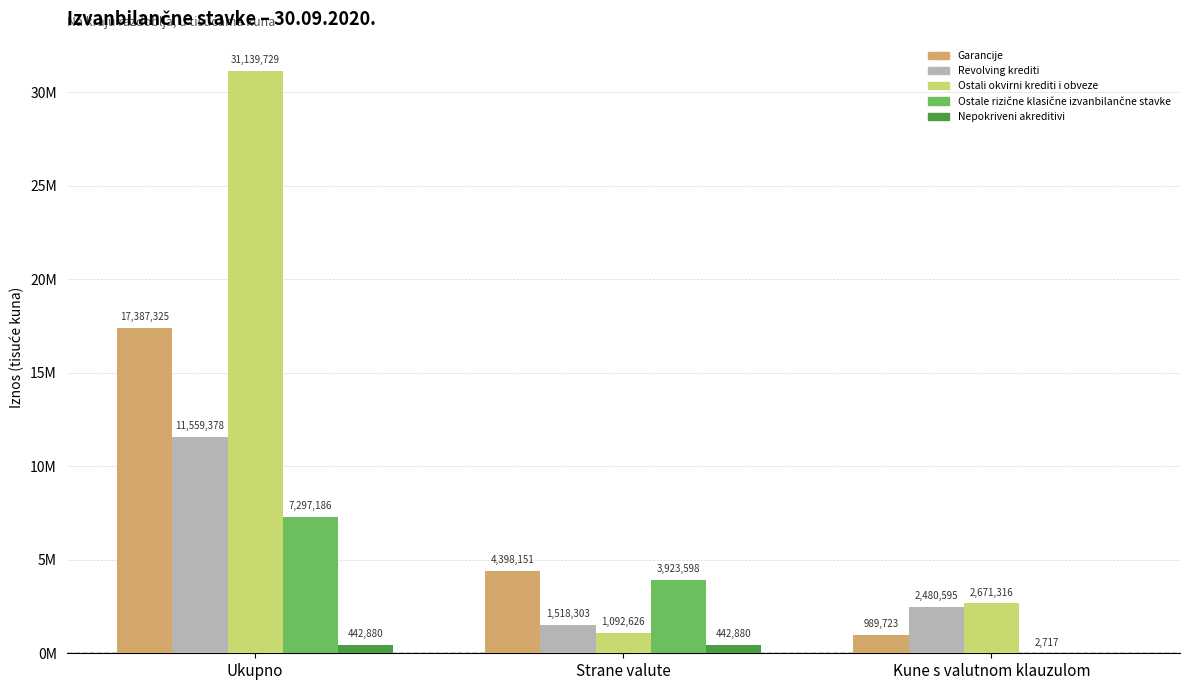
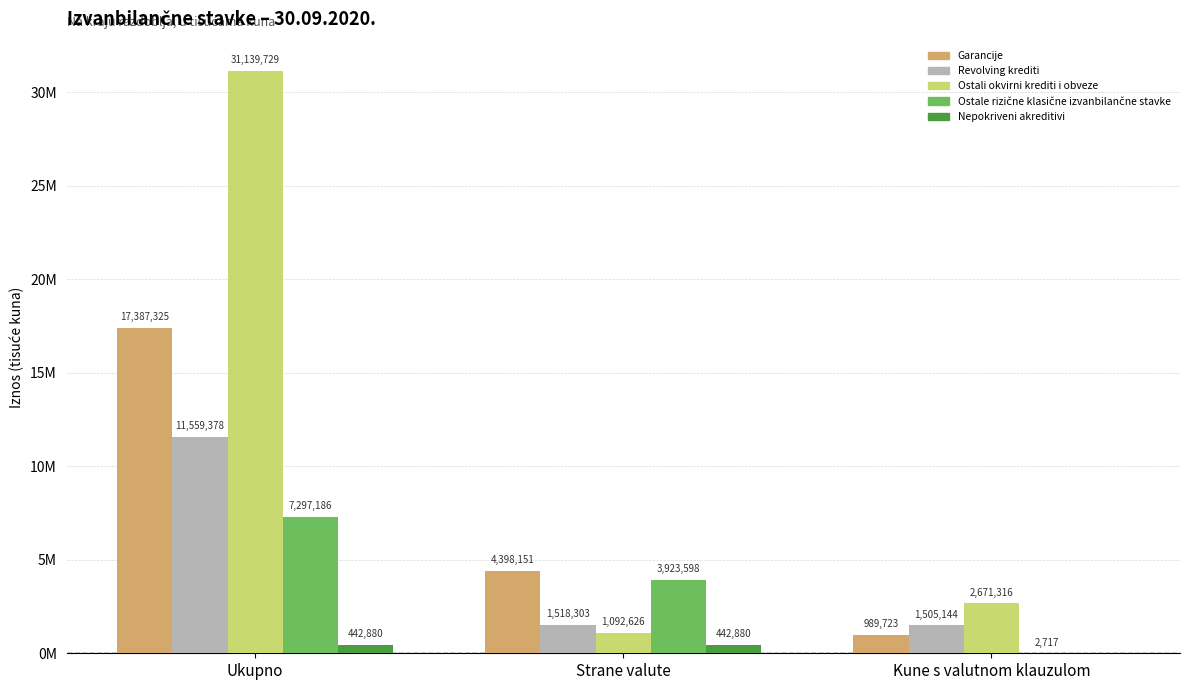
  {
    "Revolving krediti": {
      "Ukupno": "11,559,378",
      "Strane valute": "1,518,303",
-     "Kune s valutnom klauzulom": "2,480,595"
+     "Kune s valutnom klauzulom": "1,505,144"
    }
  }
